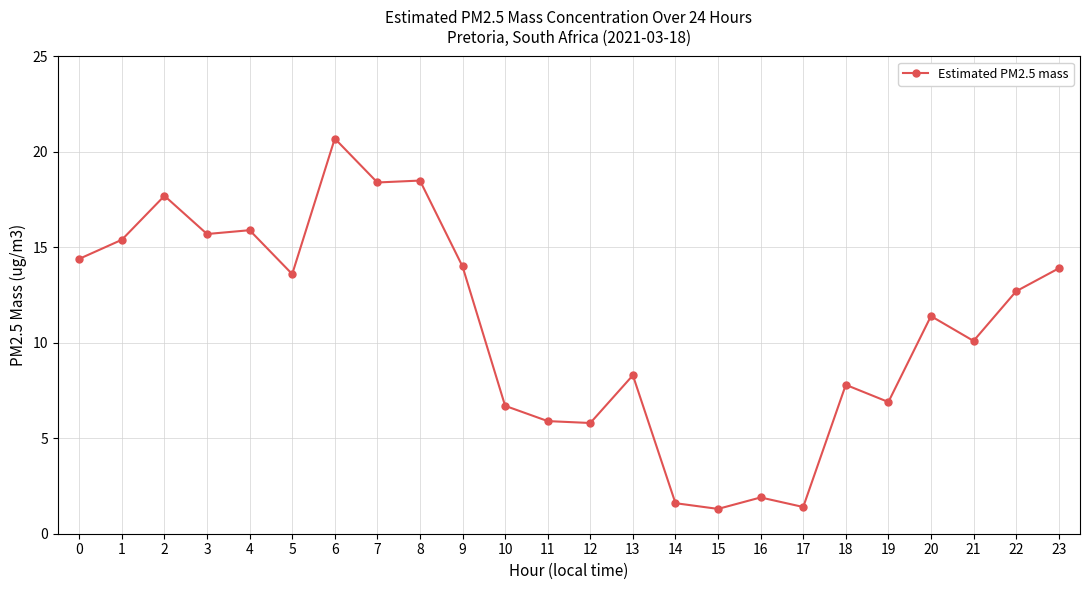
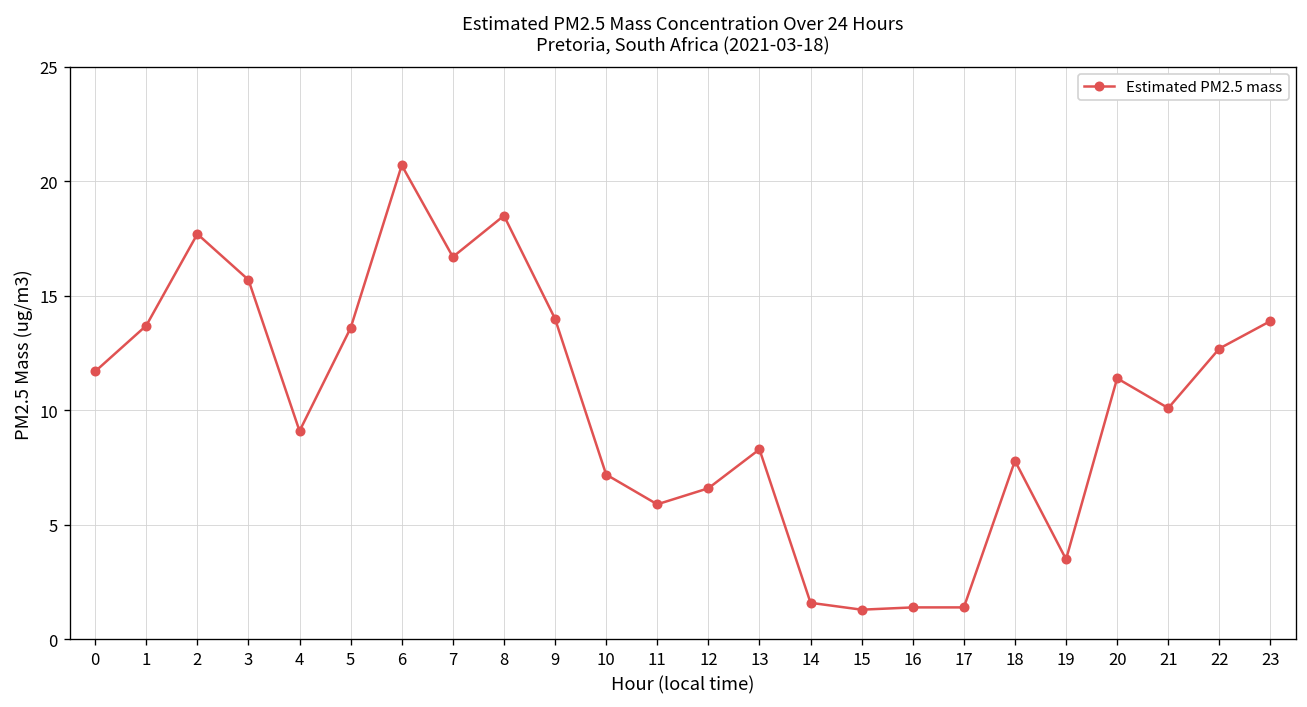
  {
-   "0": 14.4,
-   "1": 15.4,
+   "0": 11.7,
+   "1": 13.7,
    "2": 17.7,
    "3": 15.7,
-   "4": 15.9,
+   "4": 9.1,
    "5": 13.6,
    "6": 20.7,
-   "7": 18.4,
+   "7": 16.7,
    "8": 18.5,
    "9": 14.0,
-   "10": 6.7,
+   "10": 7.2,
    "11": 5.9,
-   "12": 5.8,
+   "12": 6.6,
    "13": 8.3,
    "14": 1.6,
    "15": 1.3,
-   "16": 1.9,
+   "16": 1.4,
    "17": 1.4,
    "18": 7.8,
-   "19": 6.9,
+   "19": 3.5,
    "20": 11.4,
    "21": 10.1,
    "22": 12.7,
    "23": 13.9
  }
